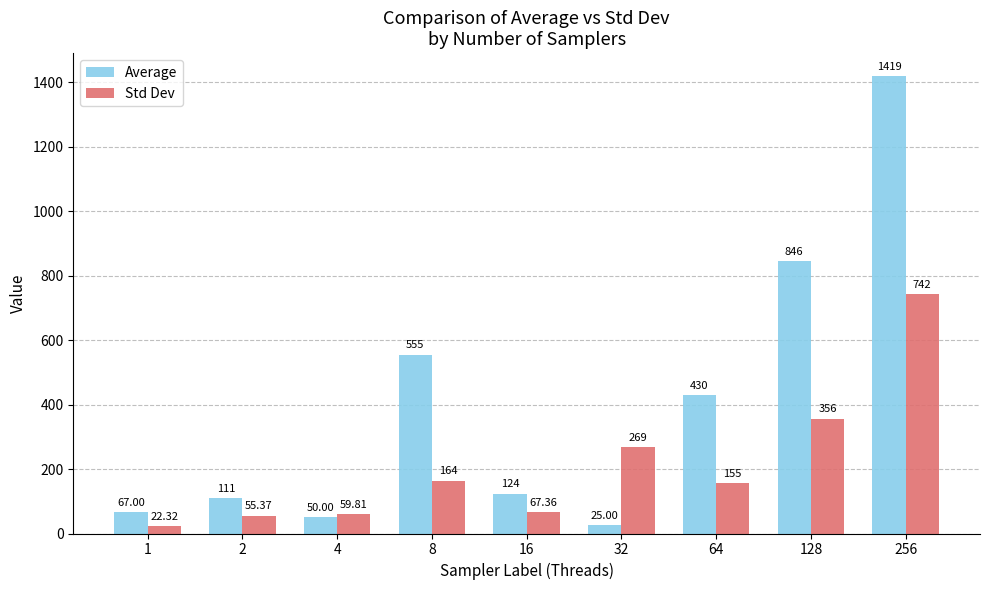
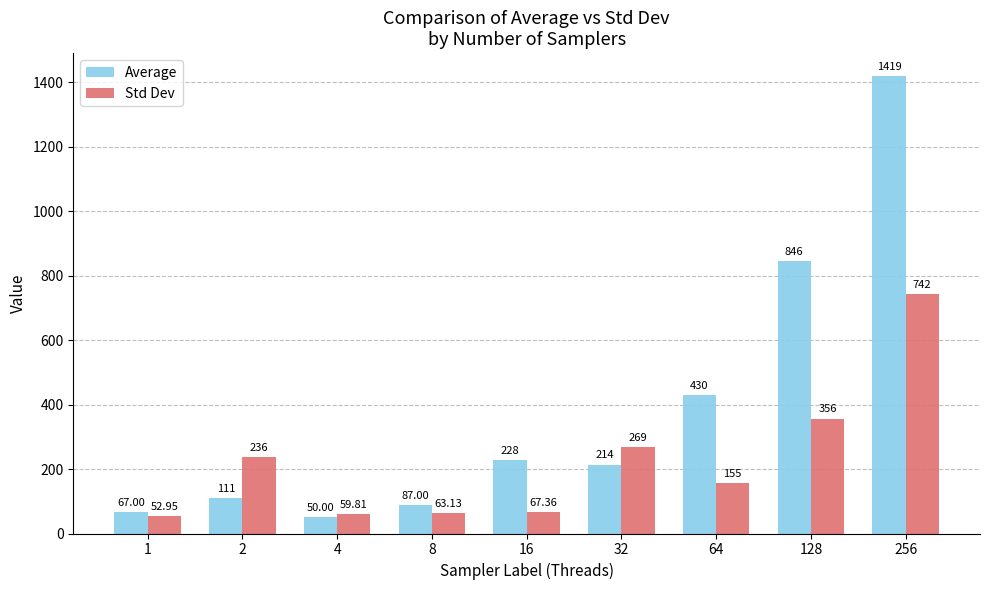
  {
    "Average": {
      "1": 67.00,
      "2": 111,
      "4": 50.00,
-     "8": 555,
-     "16": 124,
-     "32": 25.00,
+     "8": 87.00,
+     "16": 228,
+     "32": 214,
      "64": 430,
      "128": 846,
      "256": 1419
    },
    "Std Dev": {
-     "1": 22.32,
-     "2": 55.37,
+     "1": 52.95,
+     "2": 236,
      "4": 59.81,
-     "8": 164,
+     "8": 63.13,
      "16": 67.36,
      "32": 269,
      "128": 356
    }
  }
